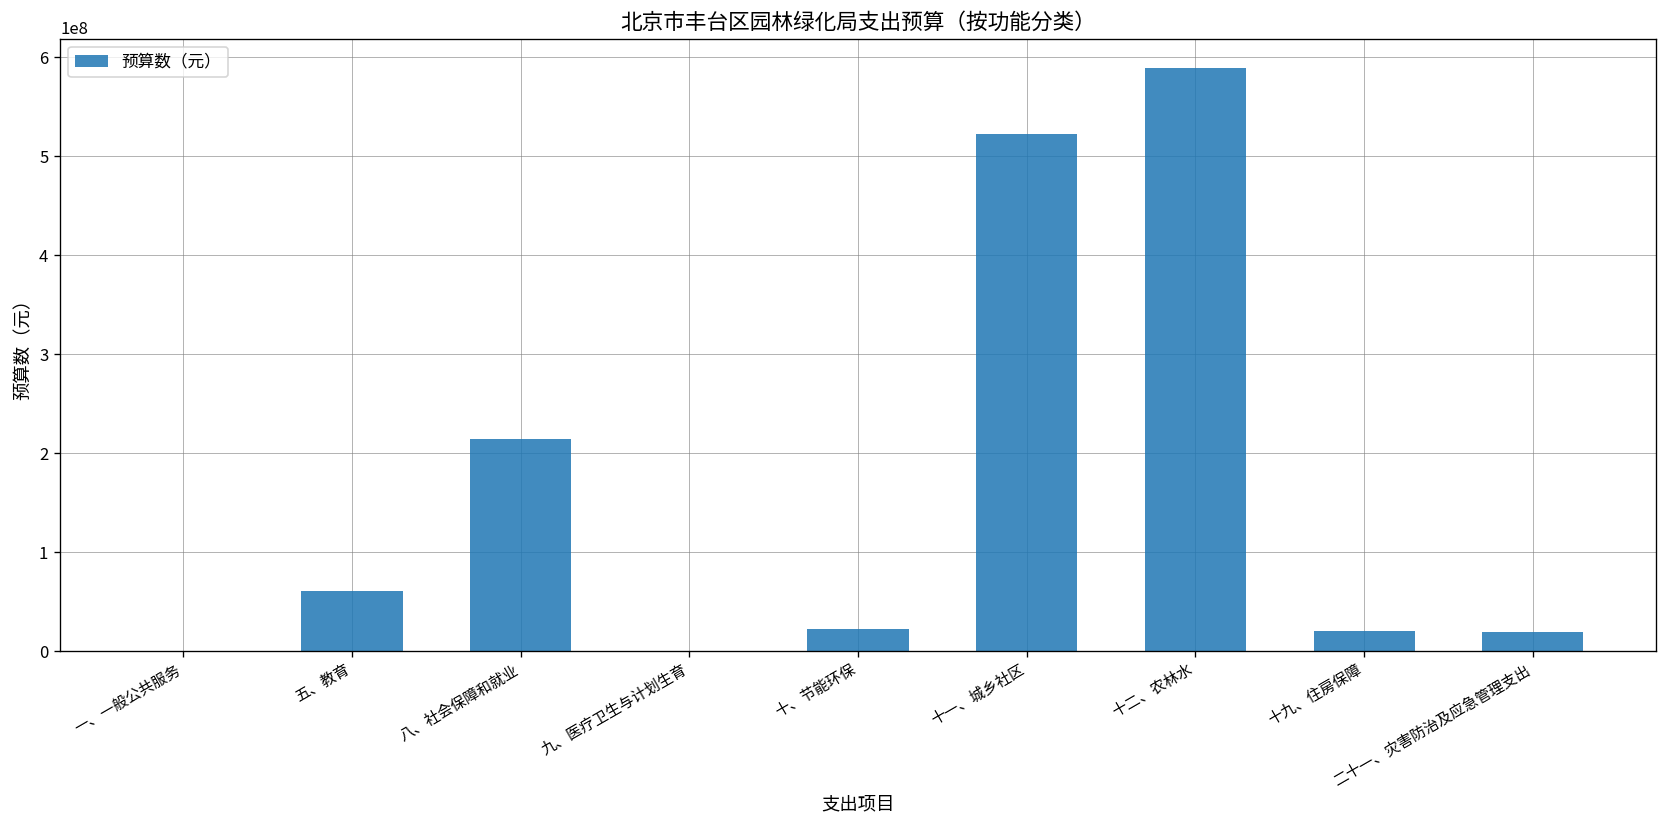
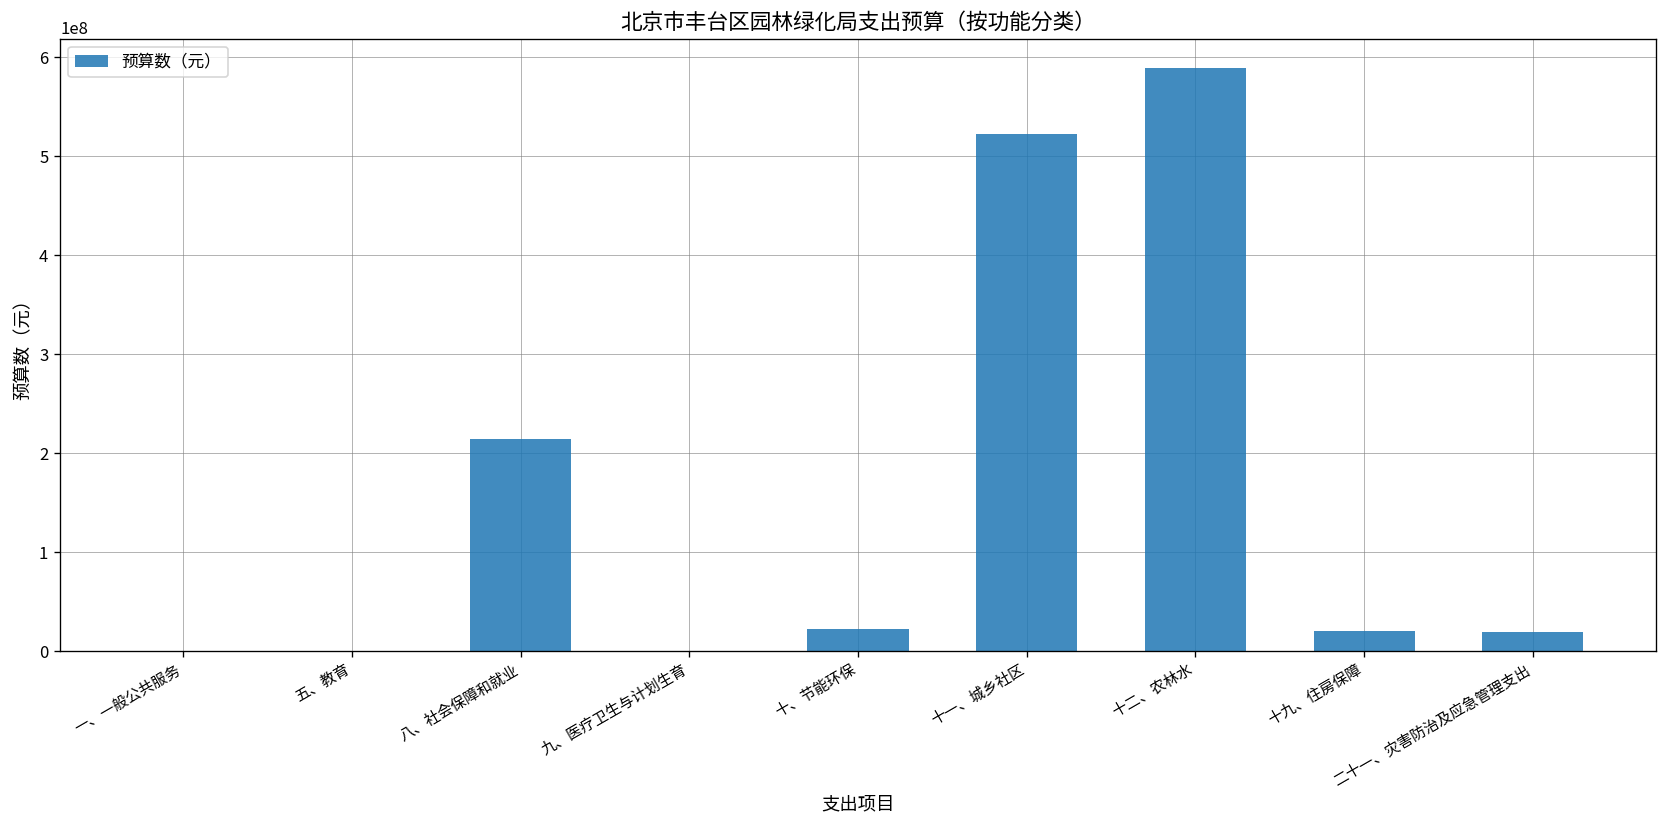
  {
-   "五、教育": 60000000,
+   "五、教育": 0,
    "八、社会保障和就业": 210000000,
    "十、节能环保": 20000000,
    "十一、城乡社区": 520000000,
    "十二、农林水": 590000000,
    "十九、住房保障": 20000000,
    "二十一、灾害防治及应急管理支出": 20000000
  }
